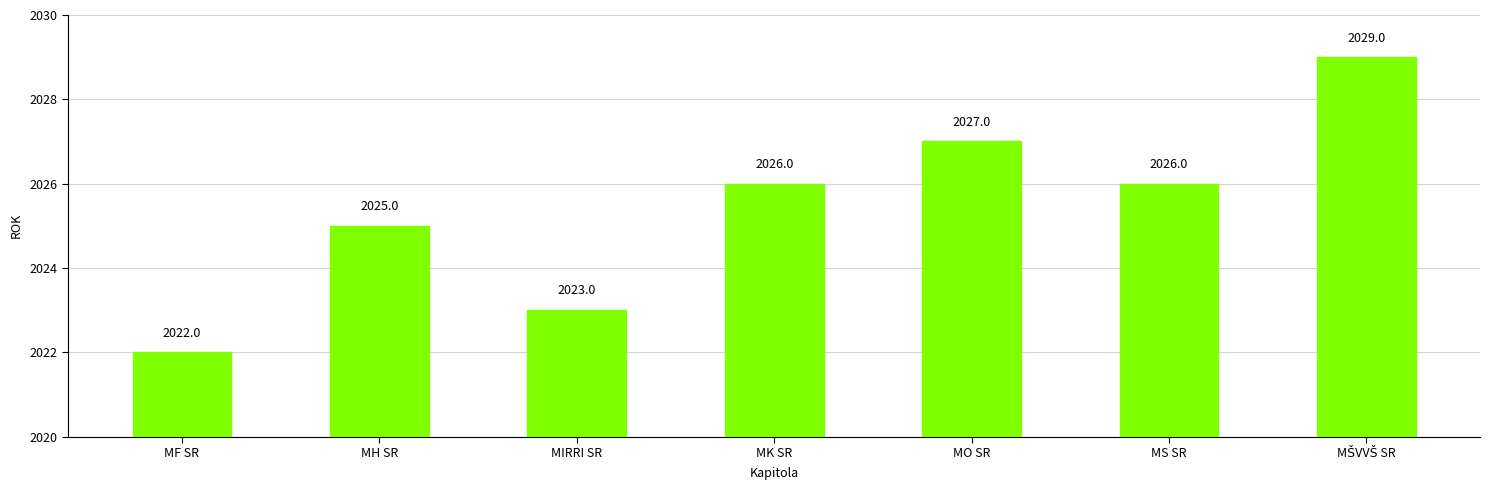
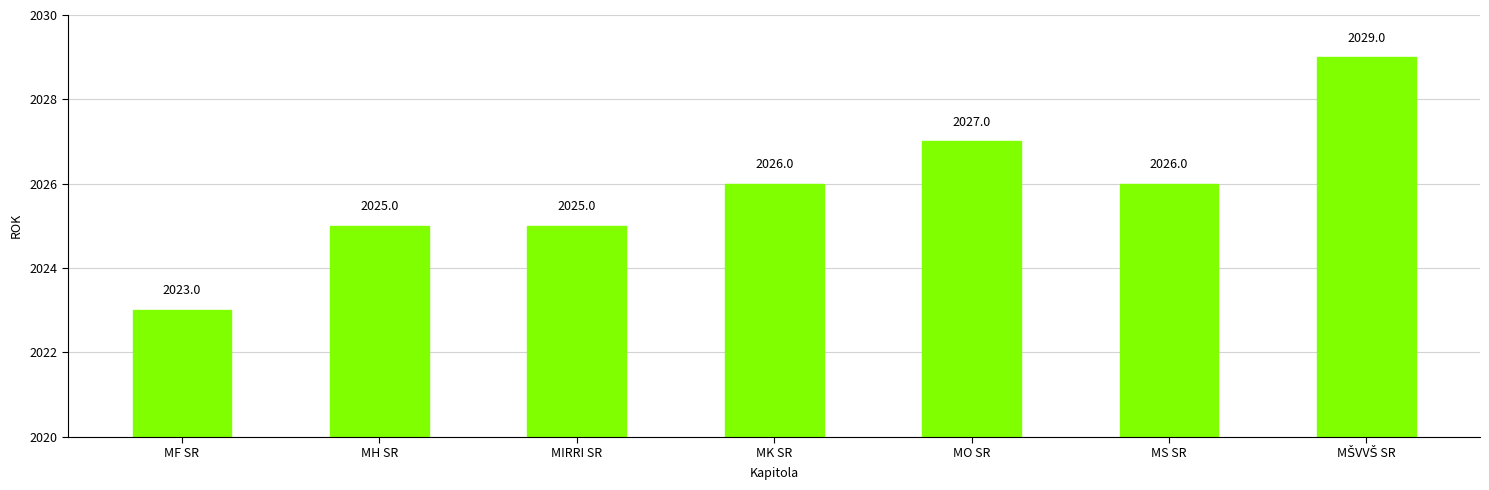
  {
-   "MF SR": 2022.0,
+   "MF SR": 2023.0,
    "MH SR": 2025.0,
-   "MIRRI SR": 2023.0,
+   "MIRRI SR": 2025.0,
    "MK SR": 2026.0,
    "MO SR": 2027.0,
    "MS SR": 2026.0,
    "MŠVVŠ SR": 2029.0
  }
